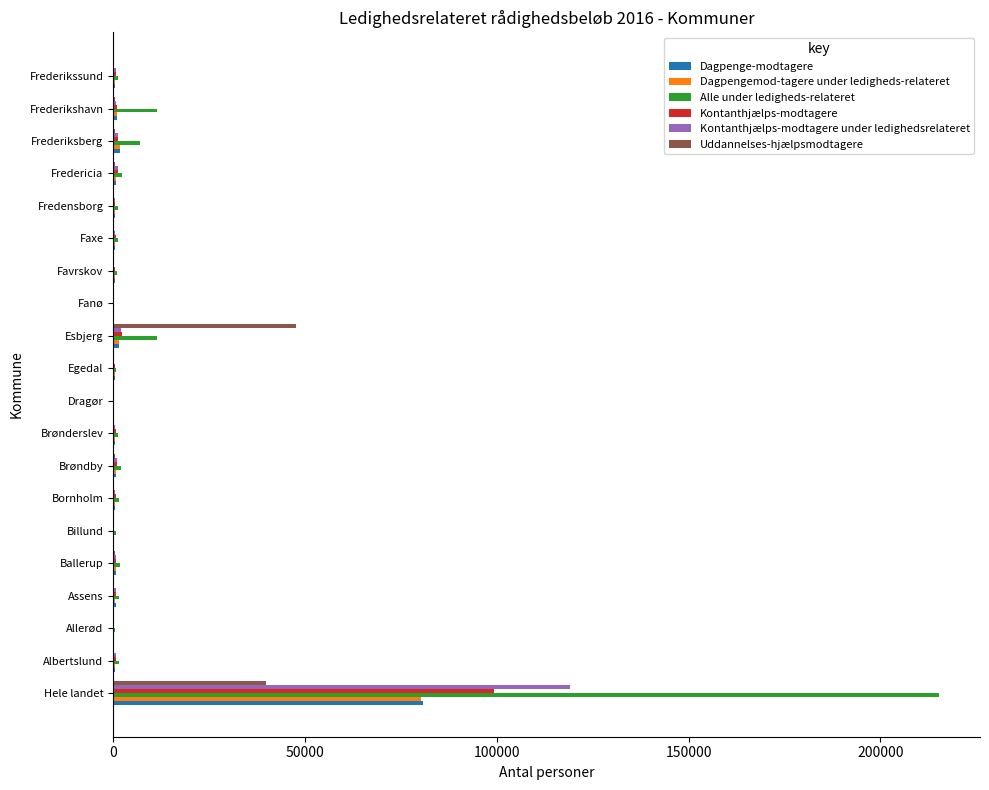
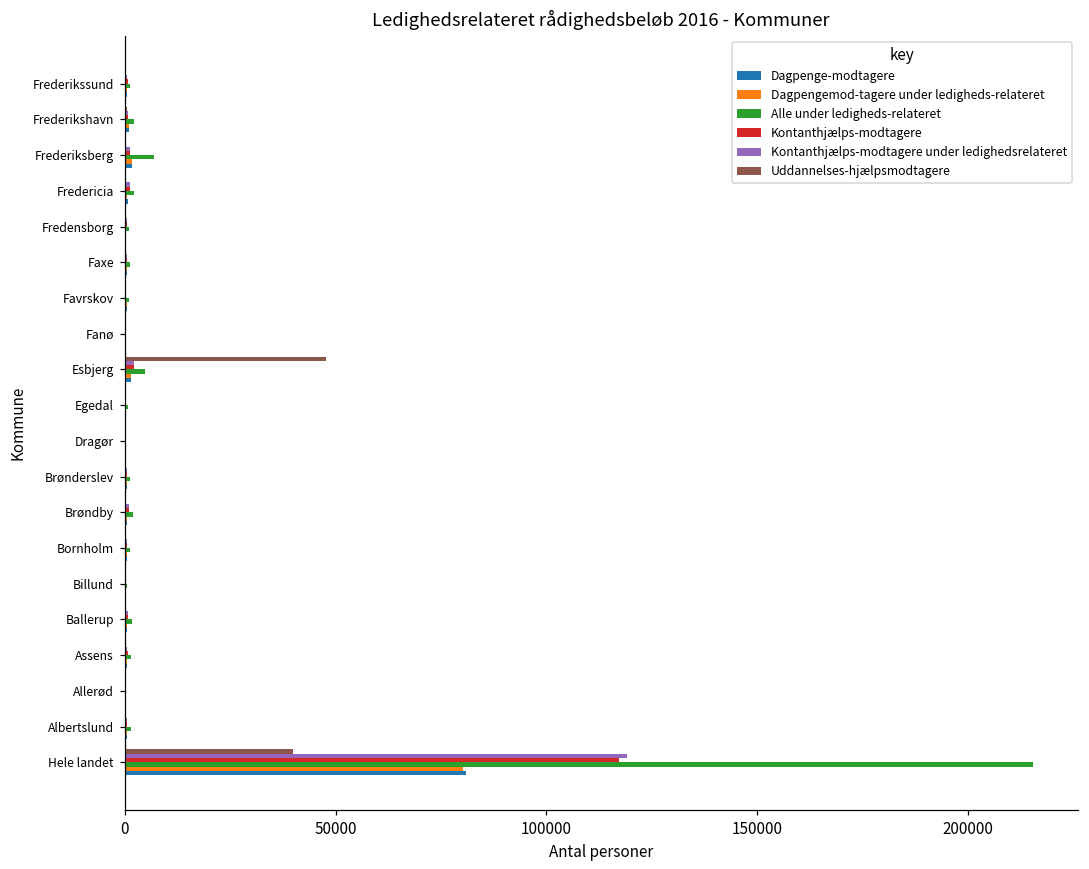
  {
    "Dagpenge-modtagere": {
      "Frederikshavn": 1000,
      "Frederiksberg": 2000,
      "Fredericia": 1000,
      "Esbjerg": 2000,
      "Hele landet": 81000
    },
    "Dagpengemod-tagere under ledigheds-relateret": {
      "Frederikshavn": 1000,
      "Frederiksberg": 2000,
      "Fredericia": 1000,
      "Esbjerg": 2000,
      "Hele landet": 80000
    },
    "Alle under ledigheds-relateret": {
      "Frederikssund": 1000,
-     "Frederikshavn": 12000,
+     "Frederikshavn": 2000,
      "Frederiksberg": 7000,
      "Fredericia": 2000,
      "Fredensborg": 1000,
      "Faxe": 1000,
      "Favrskov": 1000,
-     "Esbjerg": 12000,
+     "Esbjerg": 5000,
      "Egedal": 1000,
      "Brønderslev": 1000,
      "Brøndby": 2000,
      "Bornholm": 1000,
      "Ballerup": 2000,
      "Assens": 1000,
      "Albertslund": 1000,
      "Hele landet": 215000
    },
    "Kontanthjælps-modtagere": {
      "Frederikssund": 1000,
      "Frederikshavn": 1000,
      "Frederiksberg": 1000,
      "Fredericia": 1000,
      "Esbjerg": 2000,
      "Brøndby": 1000,
      "Ballerup": 1000,
      "Assens": 1000,
      "Albertslund": 1000,
-     "Hele landet": 99000
+     "Hele landet": 117000
    },
    "Kontanthjælps-modtagere under ledighedsrelateret": {
      "Frederikshavn": 1000,
      "Frederiksberg": 1000,
      "Fredericia": 1000,
      "Esbjerg": 2000,
      "Brøndby": 1000,
      "Ballerup": 1000,
      "Albertslund": 1000,
      "Hele landet": 119000
    },
    "Uddannelses-hjælpsmodtagere": {
      "Esbjerg": 48000,
      "Hele landet": 40000
    }
  }
